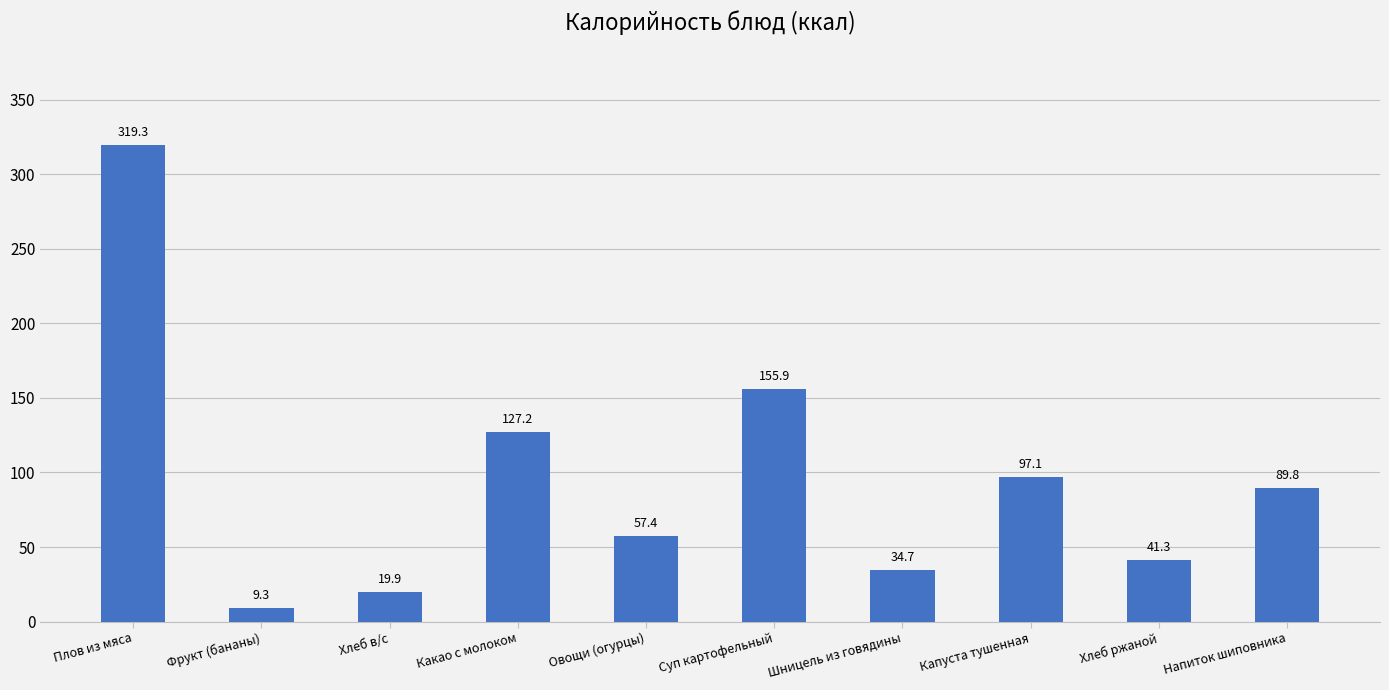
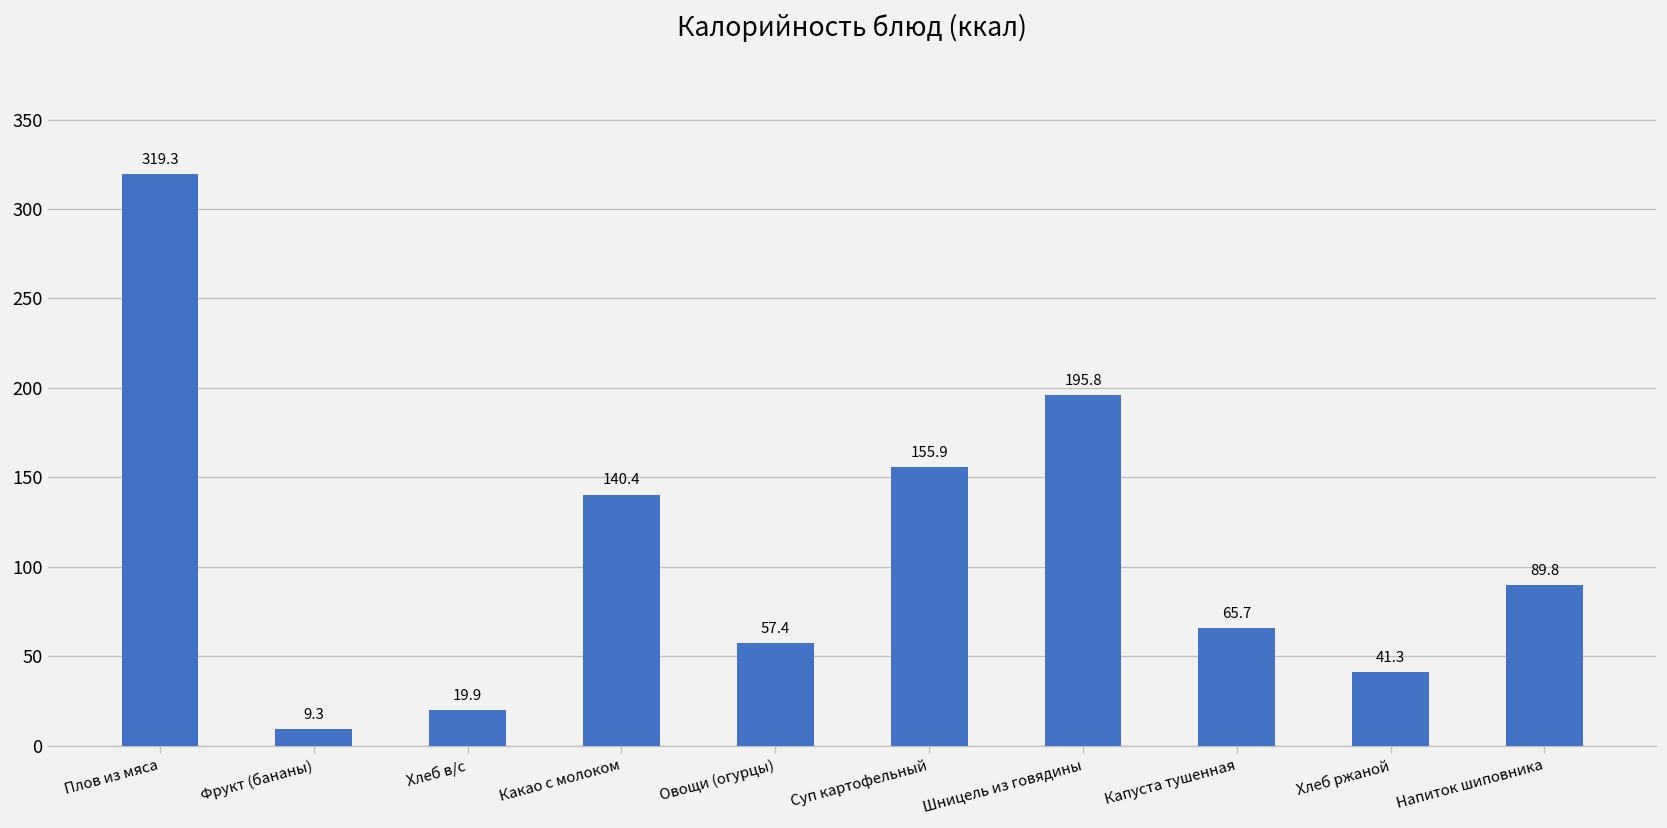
  {
    "Плов из мяса": 319.3,
    "Фрукт (бананы)": 9.3,
    "Хлеб в/с": 19.9,
-   "Какао с молоком": 127.2,
+   "Какао с молоком": 140.4,
    "Овощи (огурцы)": 57.4,
    "Суп картофельный": 155.9,
-   "Шницель из говядины": 34.7,
-   "Капуста тушенная": 97.1,
+   "Шницель из говядины": 195.8,
+   "Капуста тушенная": 65.7,
    "Хлеб ржаной": 41.3,
    "Напиток шиповника": 89.8
  }
